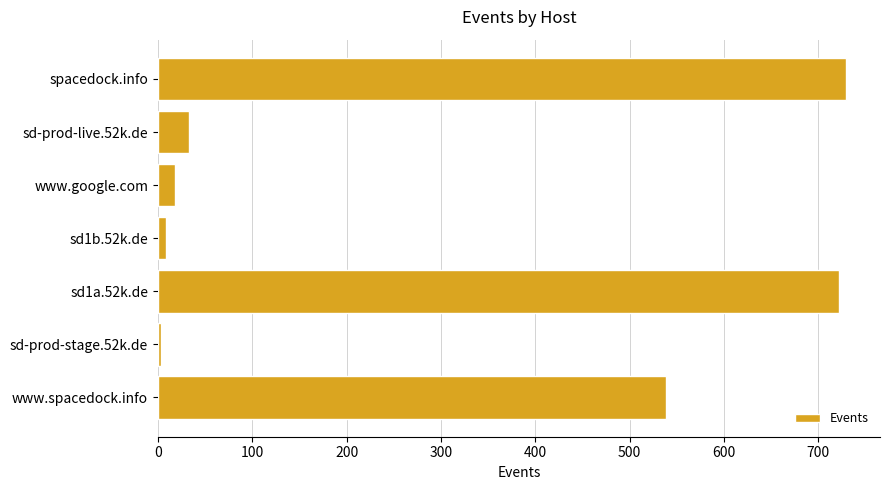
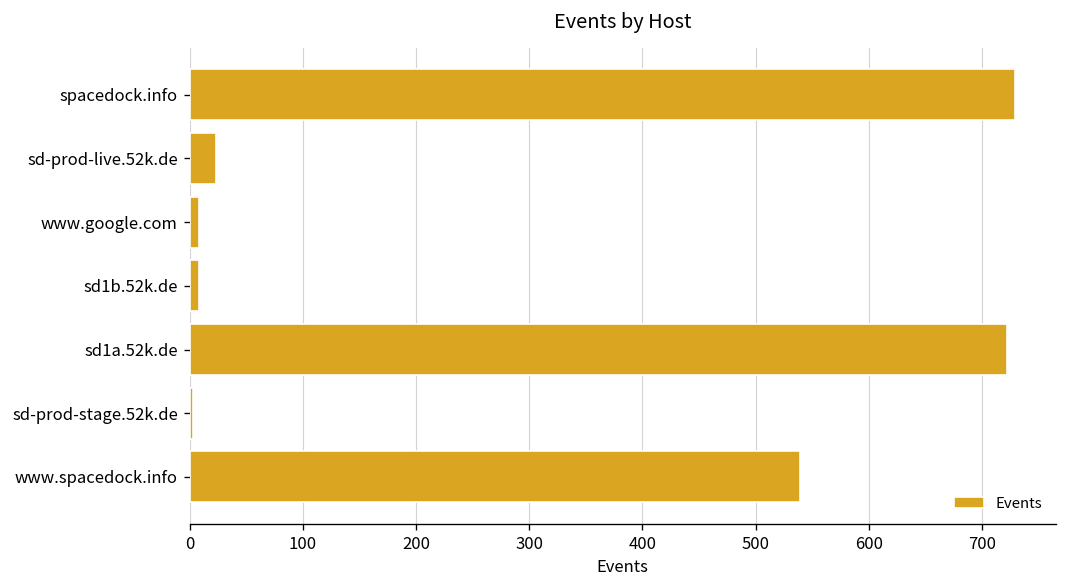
  {
    "spacedock.info": 730,
-   "sd-prod-live.52k.de": 30,
-   "www.google.com": 20,
+   "sd-prod-live.52k.de": 20,
+   "www.google.com": 10,
    "sd1b.52k.de": 10,
    "sd1a.52k.de": 720,
    "sd-prod-stage.52k.de": 0,
    "www.spacedock.info": 540
  }
